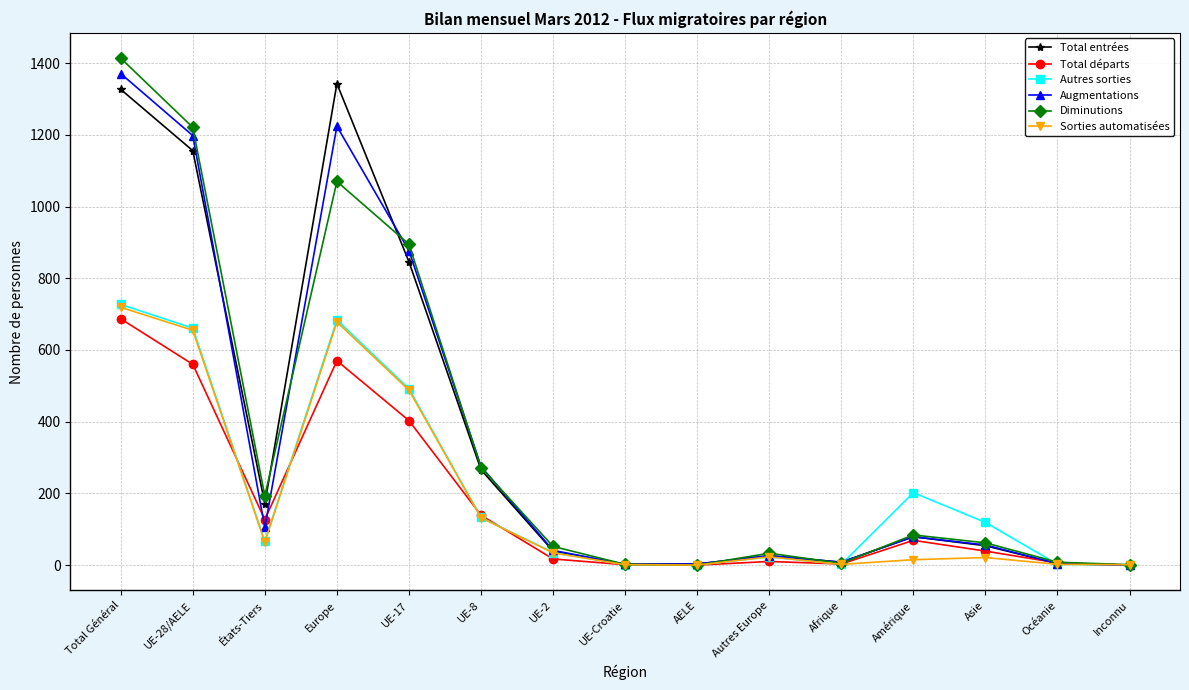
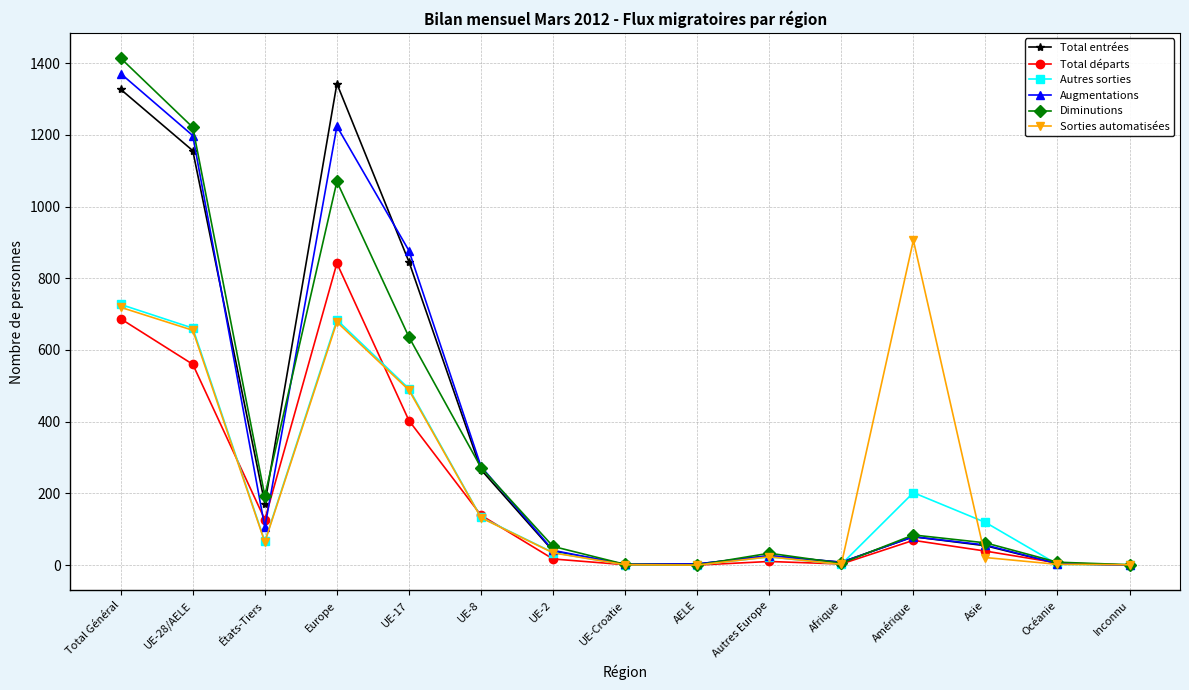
  {
    "Total entrées": {
      "Total Général": 1330,
      "UE-28/AELE": 1160,
      "États-Tiers": 170,
      "Europe": 1340,
      "UE-17": 850
    },
    "Total départs": {
      "Total Général": 690,
      "UE-28/AELE": 560,
      "États-Tiers": 130,
-     "Europe": 570,
+     "Europe": 840,
      "UE-17": 400,
      "UE-2": 20,
      "Autres Europe": 10,
      "Amérique": 70,
      "Asie": 40
    },
    "Autres sorties": {
      "Total Général": 730,
      "Amérique": 200,
      "Asie": 120
    },
    "Augmentations": {
      "Total Général": 1370,
      "UE-28/AELE": 1200,
      "États-Tiers": 110,
      "Europe": 1220,
      "UE-17": 880
    },
    "Diminutions": {
      "Total Général": 1410,
      "UE-28/AELE": 1220,
      "États-Tiers": 190,
      "Europe": 1070,
-     "UE-17": 900,
+     "UE-17": 640,
      "UE-2": 50
    },
    "Sorties automatisées": {
      "Total Général": 720,
-     "Amérique": 20,
+     "Amérique": 910,
      "Asie": 20
    }
  }
